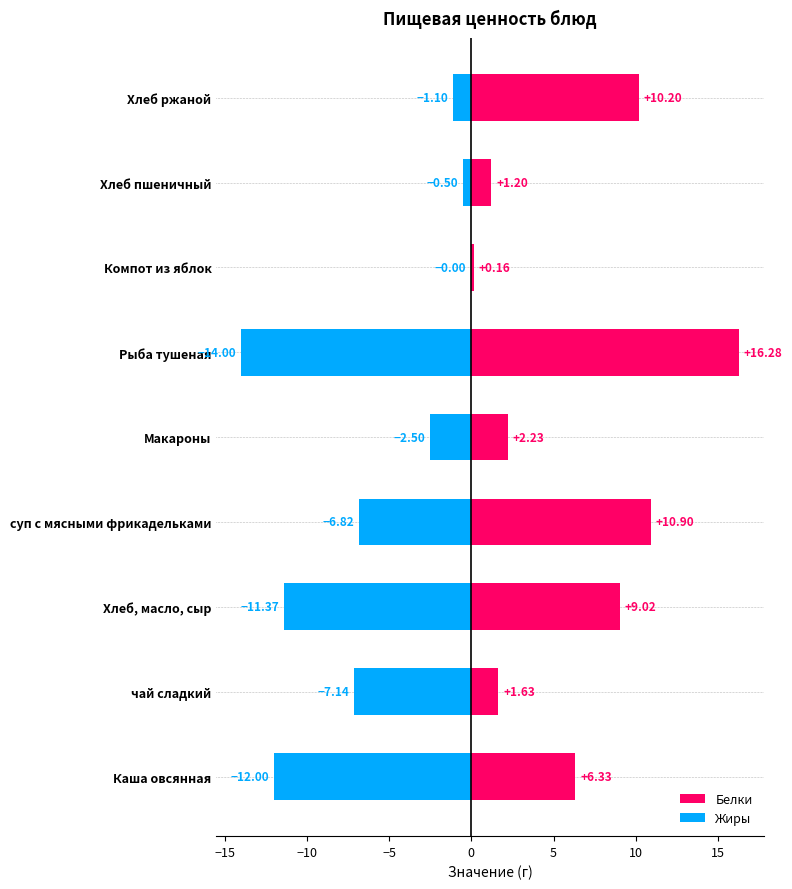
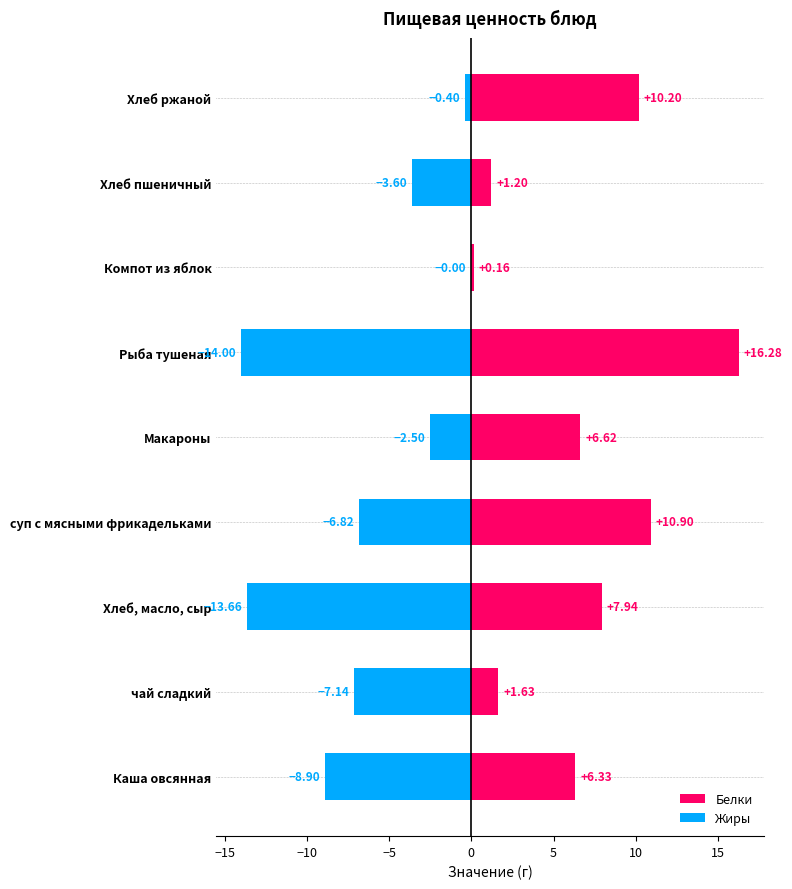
  {
    "Белки": {
      "Хлеб ржаной": "+10.20",
      "Хлеб пшеничный": "+1.20",
      "Компот из яблок": "+0.16",
      "Рыба тушеная": "+16.28",
-     "Макароны": "+2.23",
+     "Макароны": "+6.62",
      "суп с мясными фрикадельками": "+10.90",
-     "Хлеб, масло, сыр": "+9.02",
+     "Хлеб, масло, сыр": "+7.94",
      "чай сладкий": "+1.63",
      "Каша овсянная": "+6.33"
    },
    "Жиры": {
-     "Хлеб ржаной": "-1.10",
-     "Хлеб пшеничный": "-0.50",
+     "Хлеб ржаной": "-0.40",
+     "Хлеб пшеничный": "-3.60",
      "Компот из яблок": "-0.00",
      "Рыба тушеная": "-14.00",
      "Макароны": "-2.50",
      "суп с мясными фрикадельками": "-6.82",
-     "Хлеб, масло, сыр": "-11.37",
+     "Хлеб, масло, сыр": "-13.66",
      "чай сладкий": "-7.14",
-     "Каша овсянная": "-12.00"
+     "Каша овсянная": "-8.90"
    }
  }
